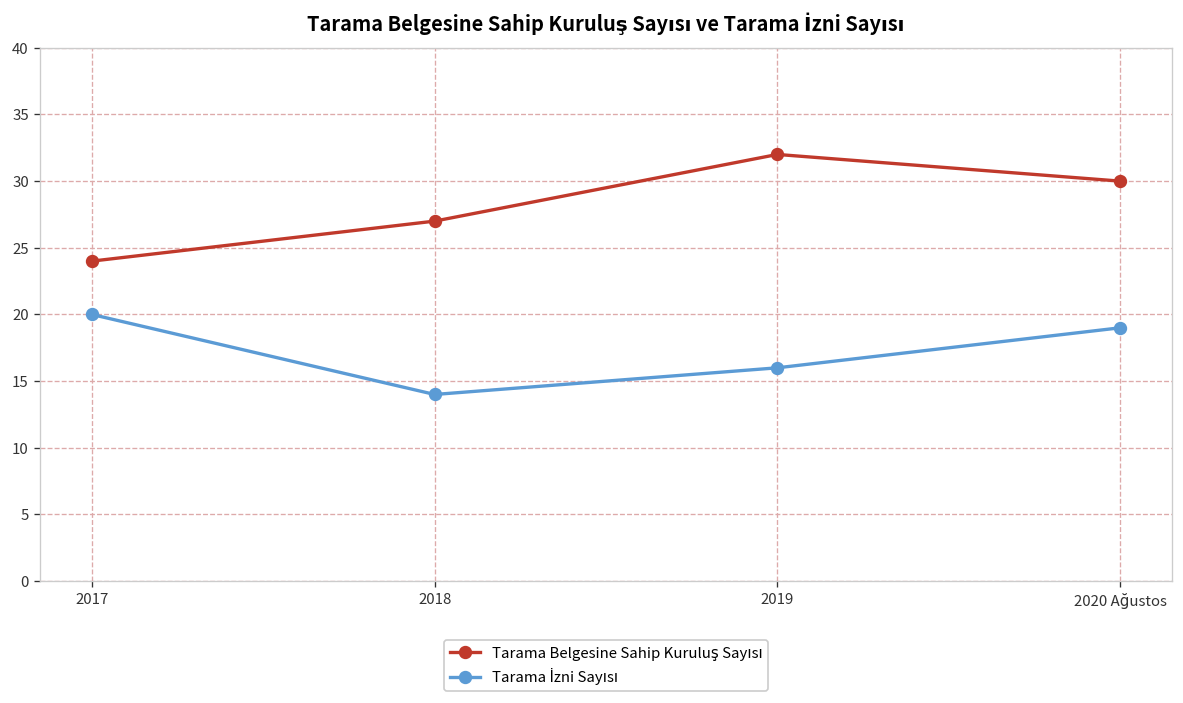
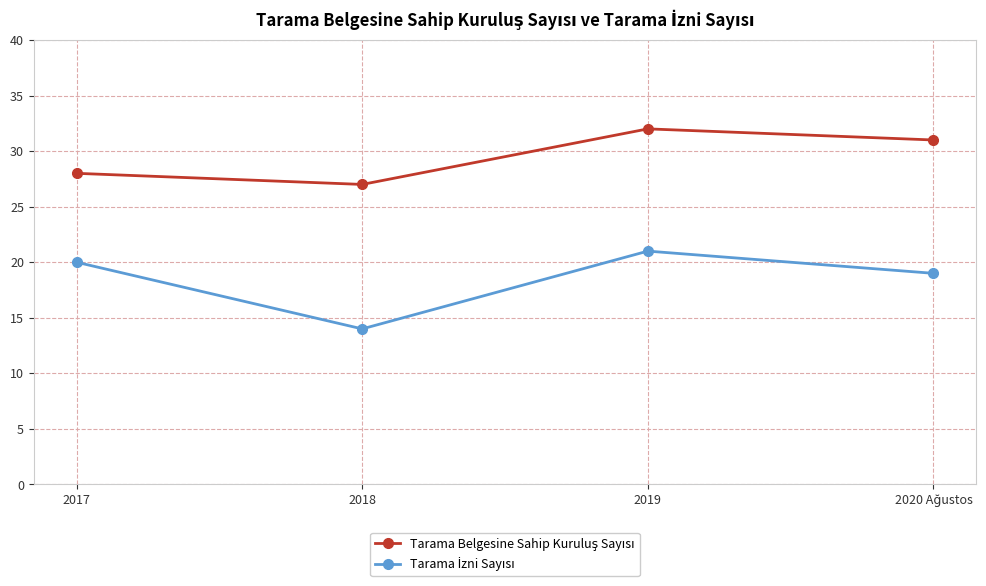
  {
    "Tarama Belgesine Sahip Kuruluş Sayısı": {
-     "2017": 24,
+     "2017": 28,
      "2018": 27,
      "2019": 32,
-     "2020 Ağustos": 30
+     "2020 Ağustos": 31
    },
    "Tarama İzni Sayısı": {
      "2017": 20,
      "2018": 14,
-     "2019": 16,
+     "2019": 21,
      "2020 Ağustos": 19
    }
  }
